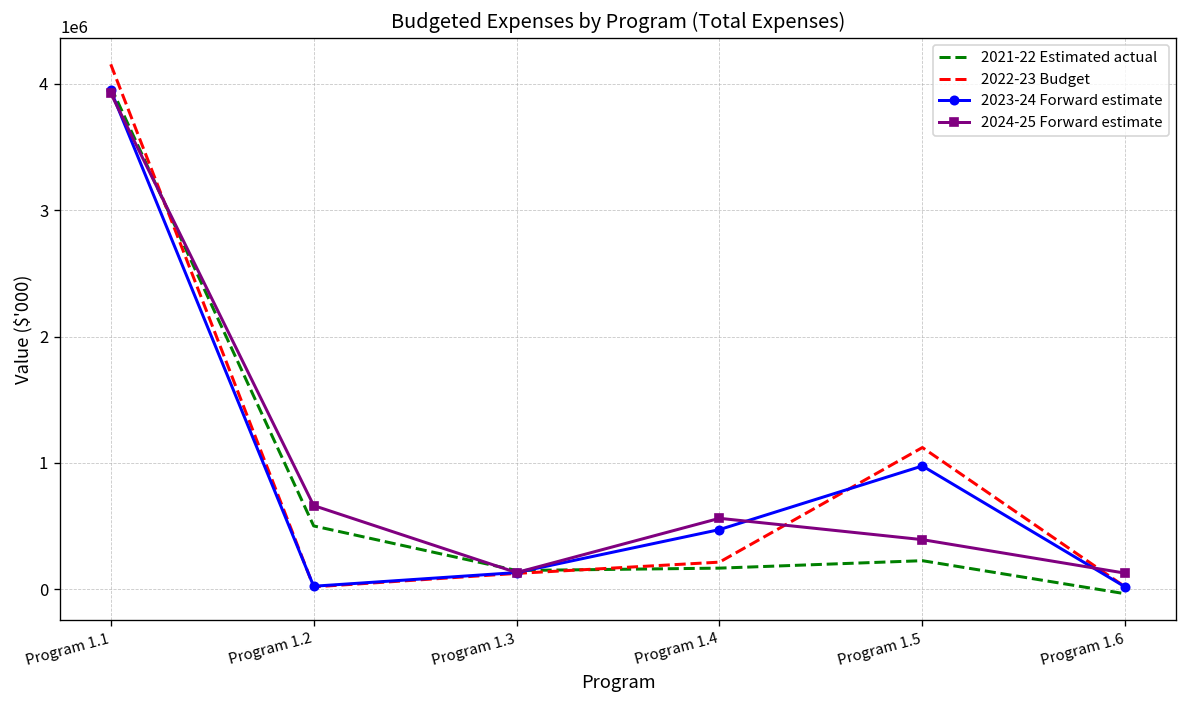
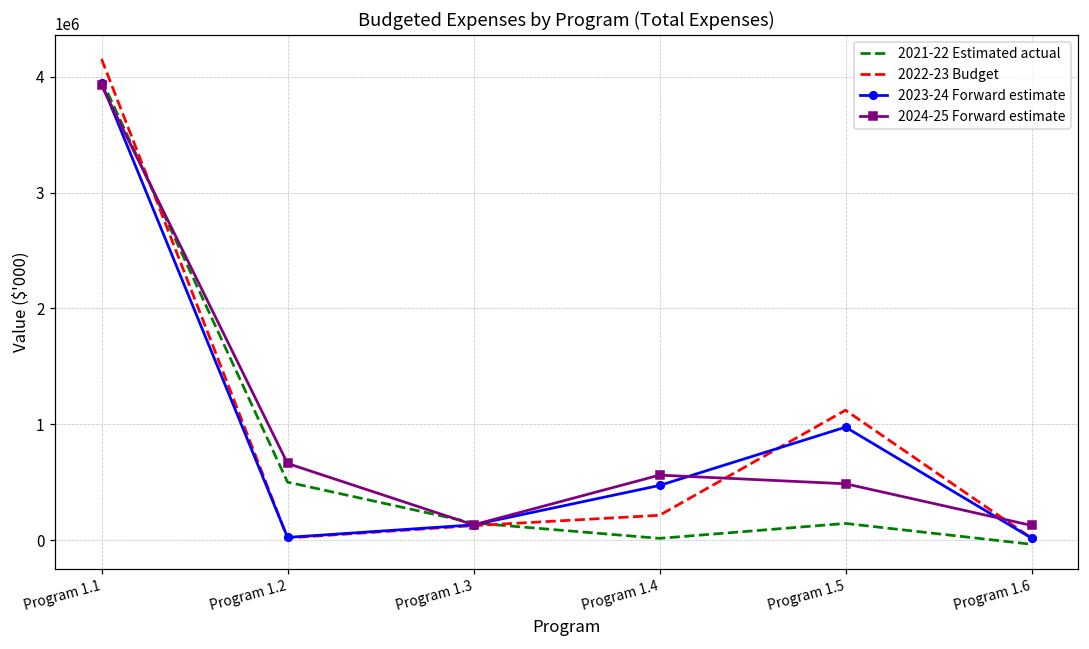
  {
    "2021-22 Estimated actual": {
      "Program 1.1": 3970000,
      "Program 1.2": 500000,
-     "Program 1.4": 170000,
-     "Program 1.5": 230000,
+     "Program 1.4": 20000,
+     "Program 1.5": 150000,
      "Program 1.6": -30000
    },
    "2022-23 Budget": {
      "Program 1.1": 4150000,
      "Program 1.4": 220000,
      "Program 1.5": 1120000
    },
    "2023-24 Forward estimate": {
      "Program 1.4": 470000,
      "Program 1.5": 980000
    },
    "2024-25 Forward estimate": {
      "Program 1.2": 660000,
      "Program 1.4": 560000,
-     "Program 1.5": 390000,
+     "Program 1.5": 490000,
      "Program 1.6": 130000
    }
  }
